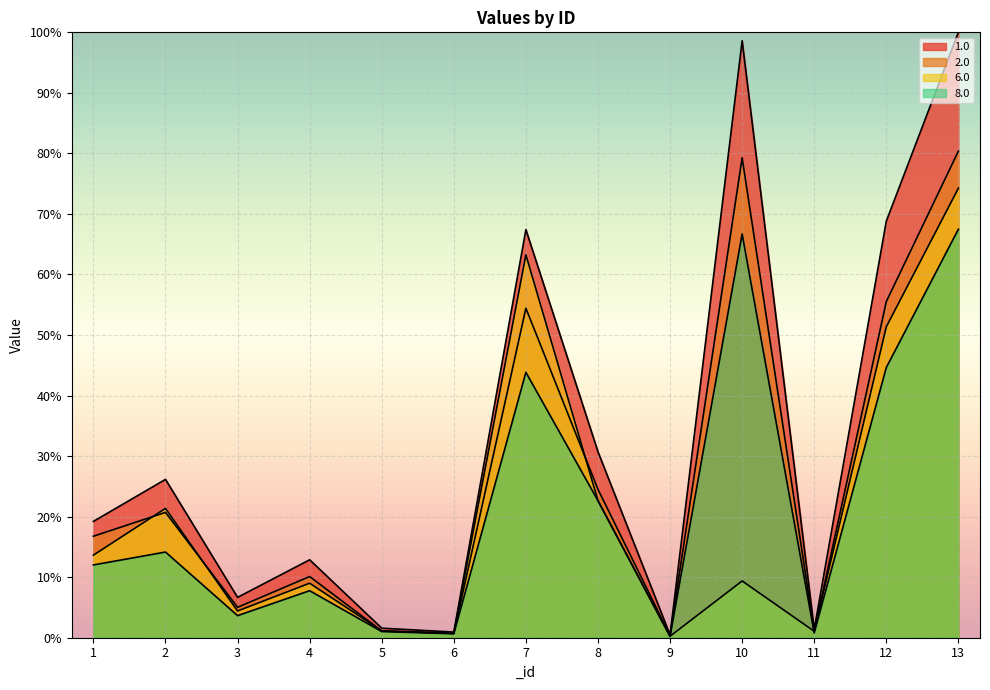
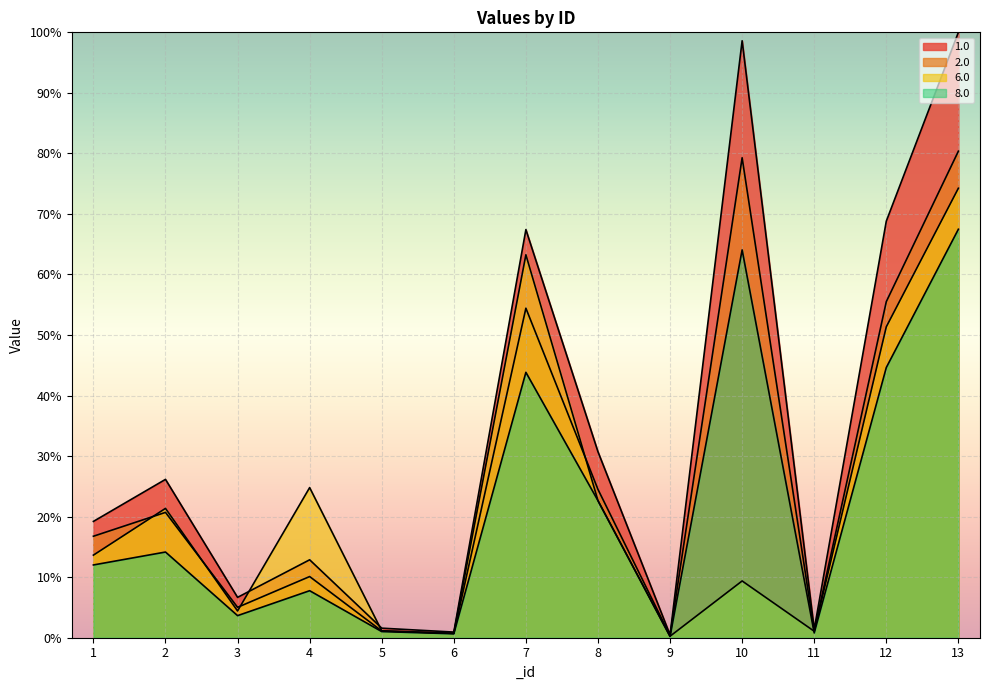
  {
    "6.0": {
      "1": "14%",
      "2": "21%",
      "3": "4%",
-     "4": "9%",
+     "4": "25%",
      "7": "63%",
      "10": "9%",
      "12": "51%",
      "13": "74%"
    },
    "8.0": {
      "1": "12%",
      "2": "14%",
      "3": "4%",
      "4": "8%",
      "7": "44%",
-     "10": "67%",
+     "10": "64%",
      "12": "45%",
      "13": "67%"
    }
  }
